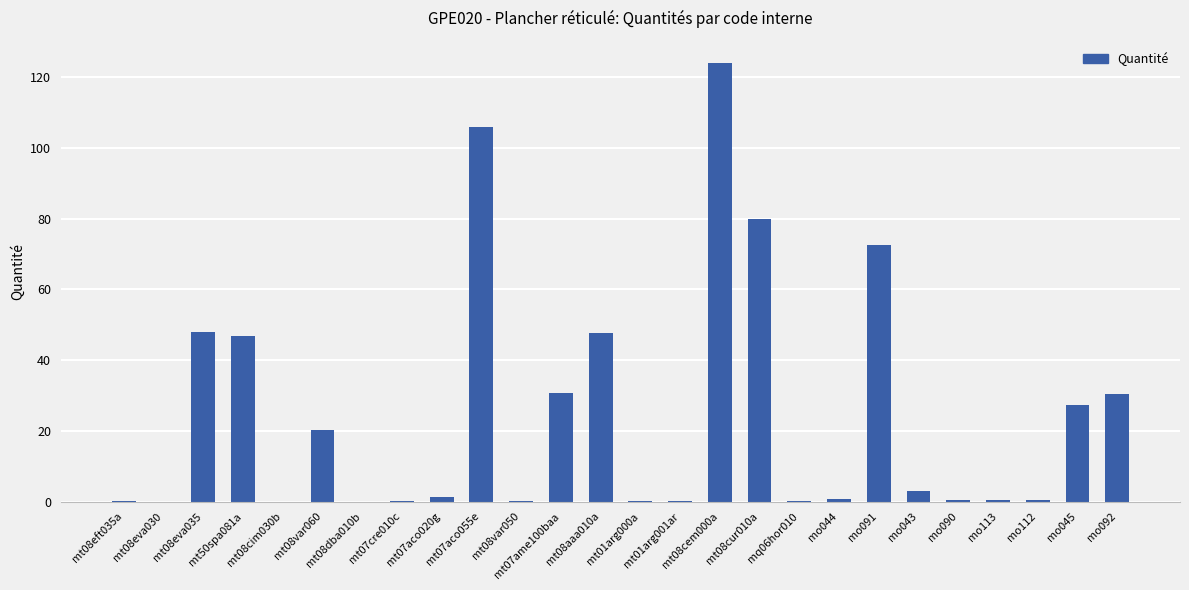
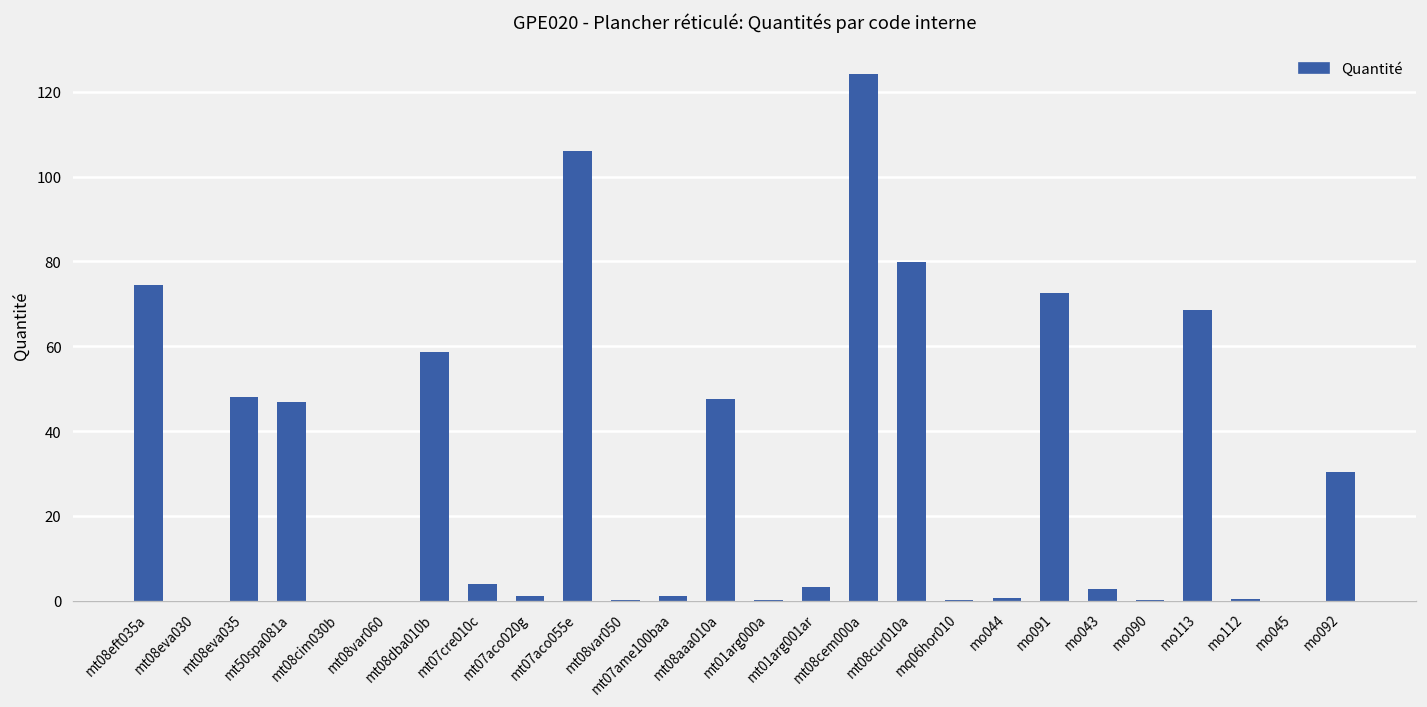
  {
-   "mt08eft035a": 0,
+   "mt08eft035a": 74,
    "mt08eva035": 48,
    "mt50spa081a": 47,
-   "mt08var060": 20,
-   "mt08dba010b": 0,
-   "mt07cre010c": 0,
+   "mt08var060": 0,
+   "mt08dba010b": 59,
+   "mt07cre010c": 4,
    "mt07aco020g": 1,
    "mt07aco055e": 106,
-   "mt07ame100baa": 31,
+   "mt07ame100baa": 1,
    "mt08aaa010a": 48,
-   "mt01arg001ar": 0,
+   "mt01arg001ar": 3,
    "mt08cem000a": 124,
    "mt08cur010a": 80,
    "mo091": 73,
    "mo043": 3,
-   "mo113": 0,
-   "mo045": 27,
+   "mo113": 69,
+   "mo045": 0,
    "mo092": 30
  }
